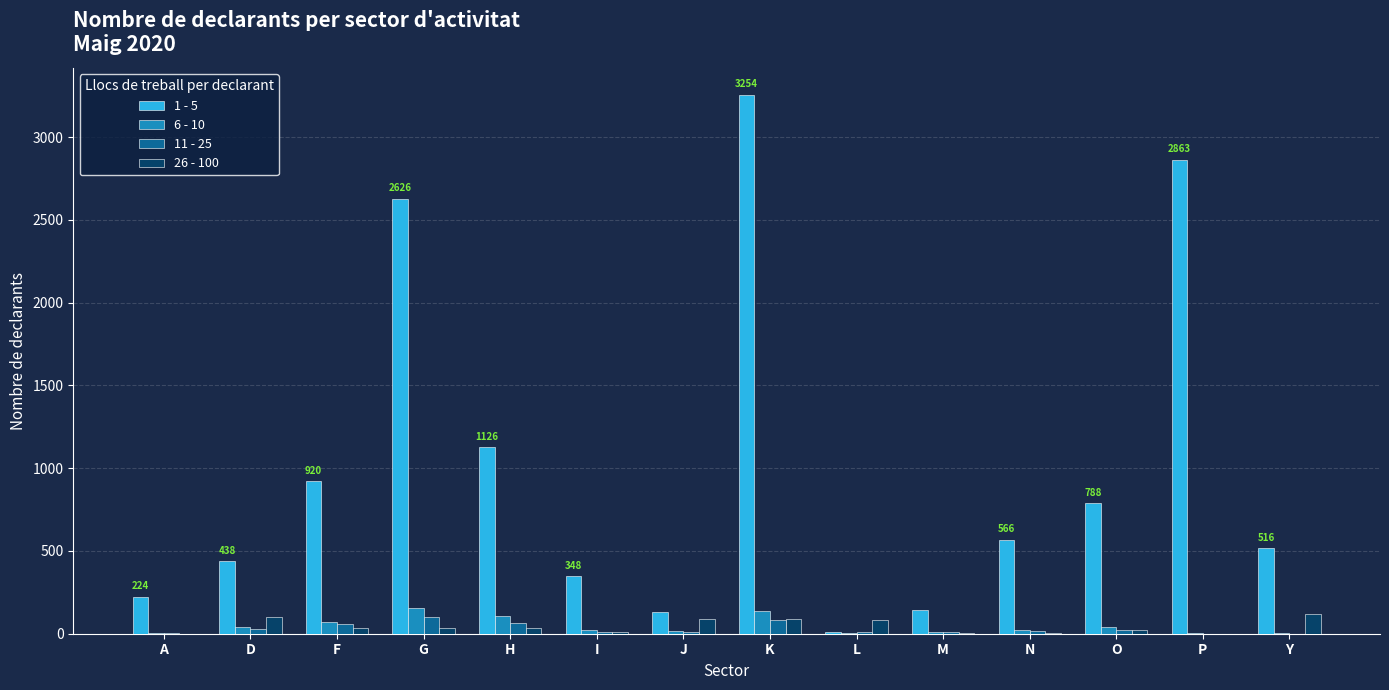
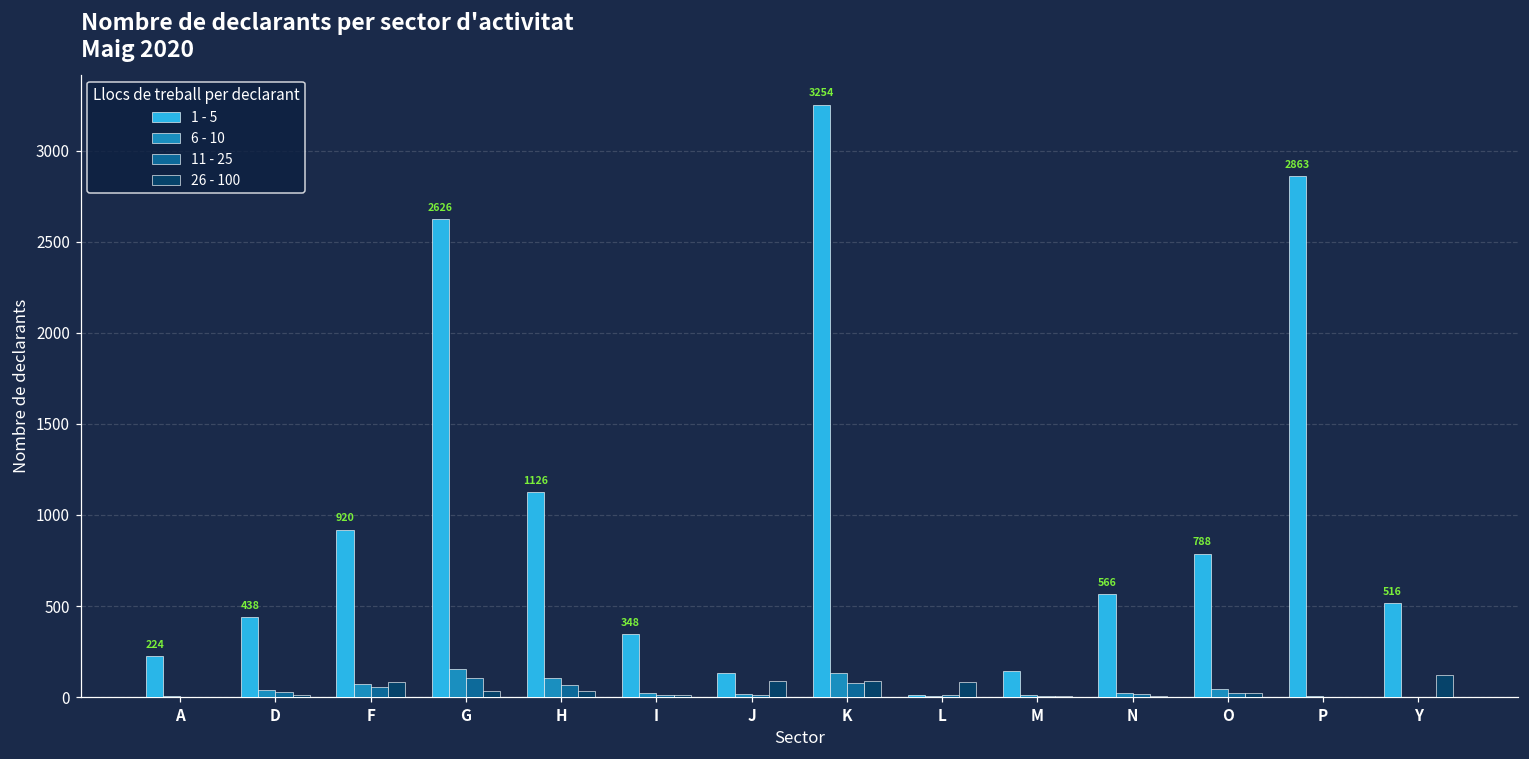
  {
    "26 - 100": {
-     "D": 100,
-     "F": 40,
+     "D": 10,
+     "F": 80,
      "G": 40,
      "H": 40,
      "J": 90,
      "K": 90,
      "L": 80,
      "O": 30,
      "P": 0,
      "Y": 120
    }
  }
